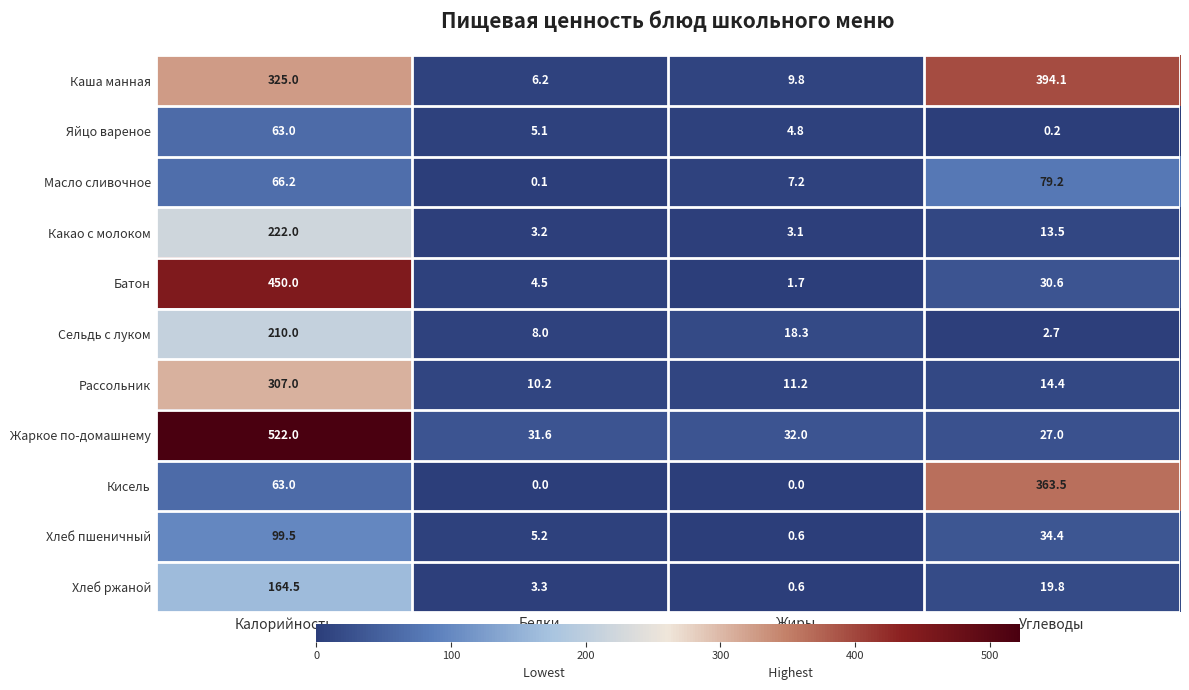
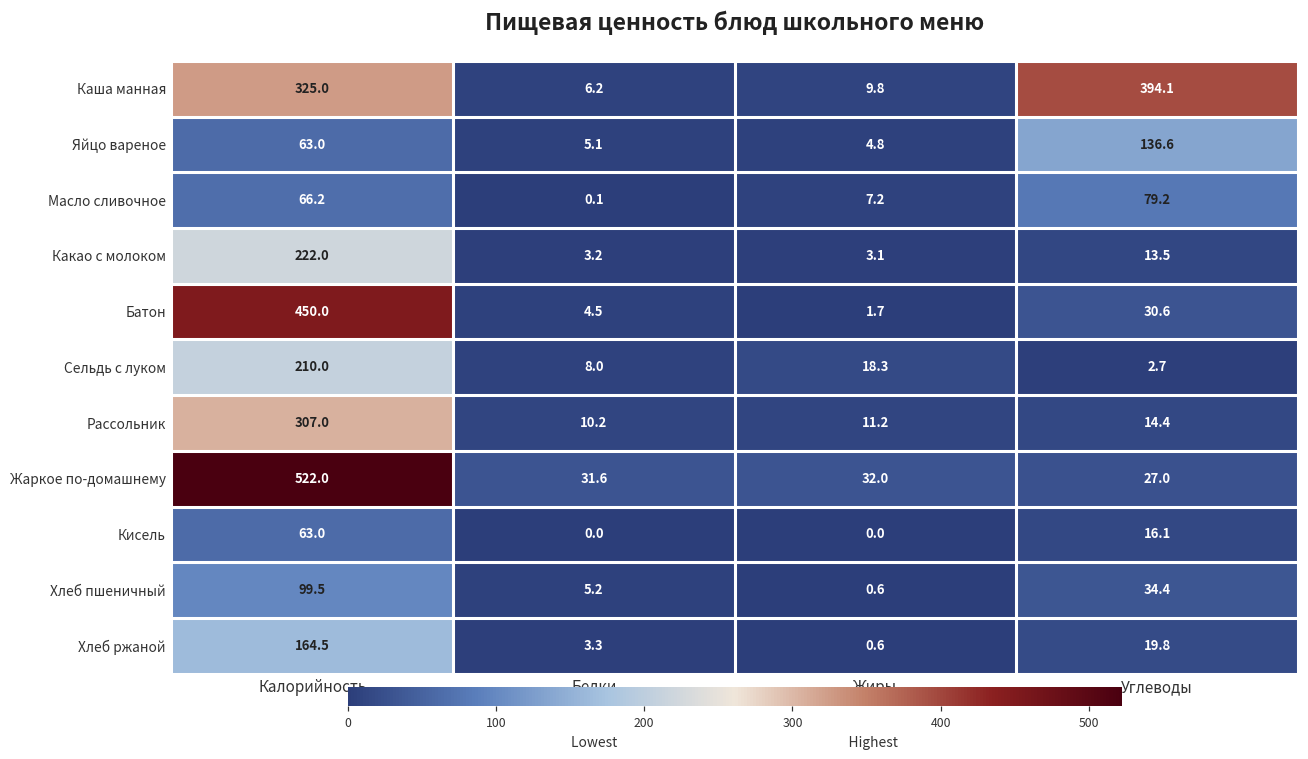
  {
    "Каша манная": {
      "Калорийность": 325.0,
      "Углеводы": 394.1
    },
    "Яйцо вареное": {
      "Калорийность": 63.0,
-     "Углеводы": 0.2
+     "Углеводы": 136.6
    },
    "Масло сливочное": {
      "Калорийность": 66.2,
      "Углеводы": 79.2
    },
    "Какао с молоком": {
      "Калорийность": 222.0,
      "Углеводы": 13.5
    },
    "Батон": {
      "Калорийность": 450.0,
      "Углеводы": 30.6
    },
    "Сельдь с луком": {
      "Калорийность": 210.0,
      "Углеводы": 2.7
    },
    "Рассольник": {
      "Калорийность": 307.0,
      "Углеводы": 14.4
    },
    "Жаркое по-домашнему": {
      "Калорийность": 522.0,
      "Углеводы": 27.0
    },
    "Кисель": {
      "Калорийность": 63.0,
-     "Углеводы": 363.5
+     "Углеводы": 16.1
    },
    "Хлеб пшеничный": {
      "Калорийность": 99.5,
      "Углеводы": 34.4
    },
    "Хлеб ржаной": {
      "Калорийность": 164.5,
      "Углеводы": 19.8
    }
  }
